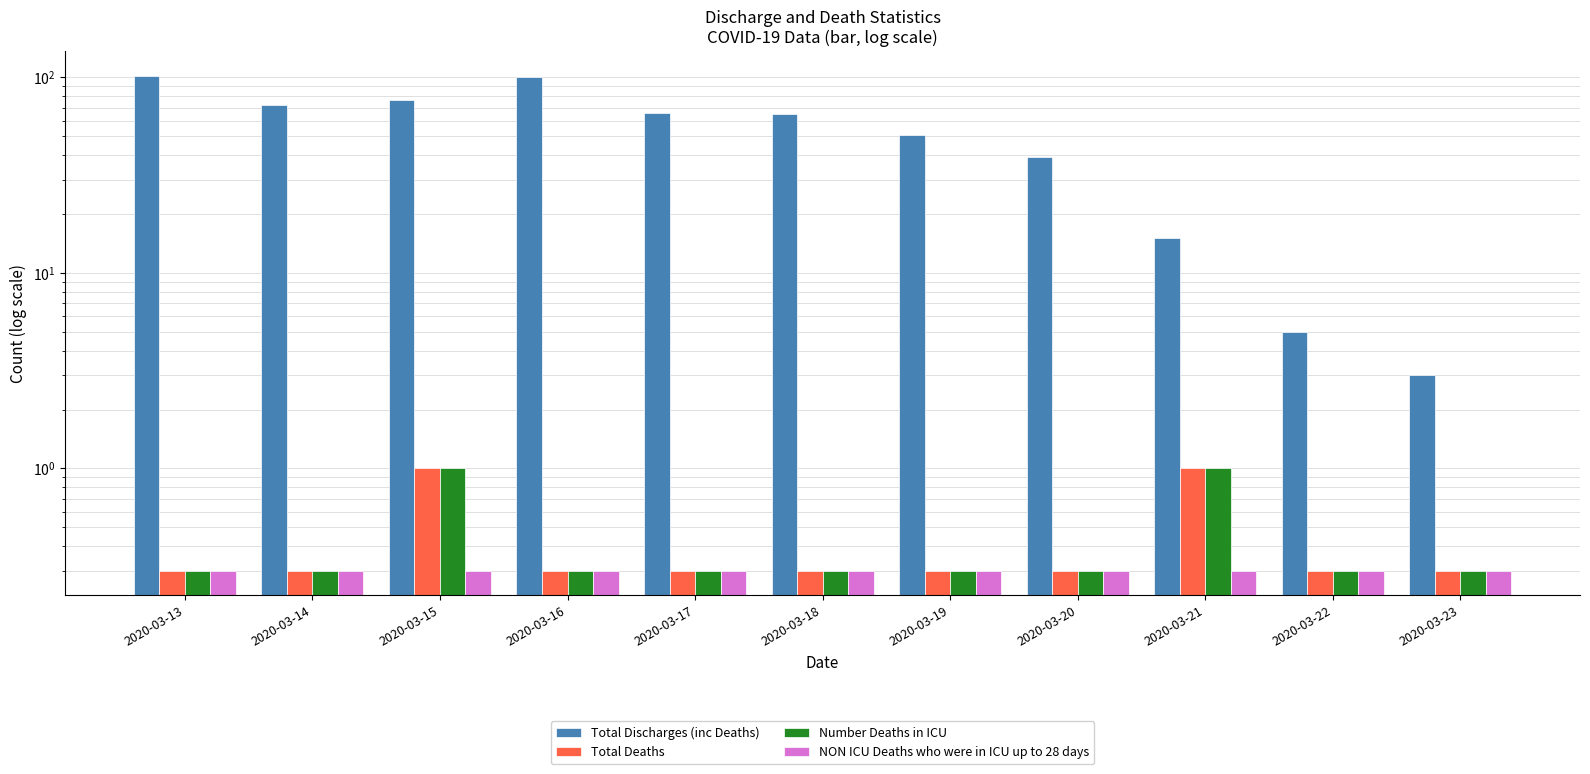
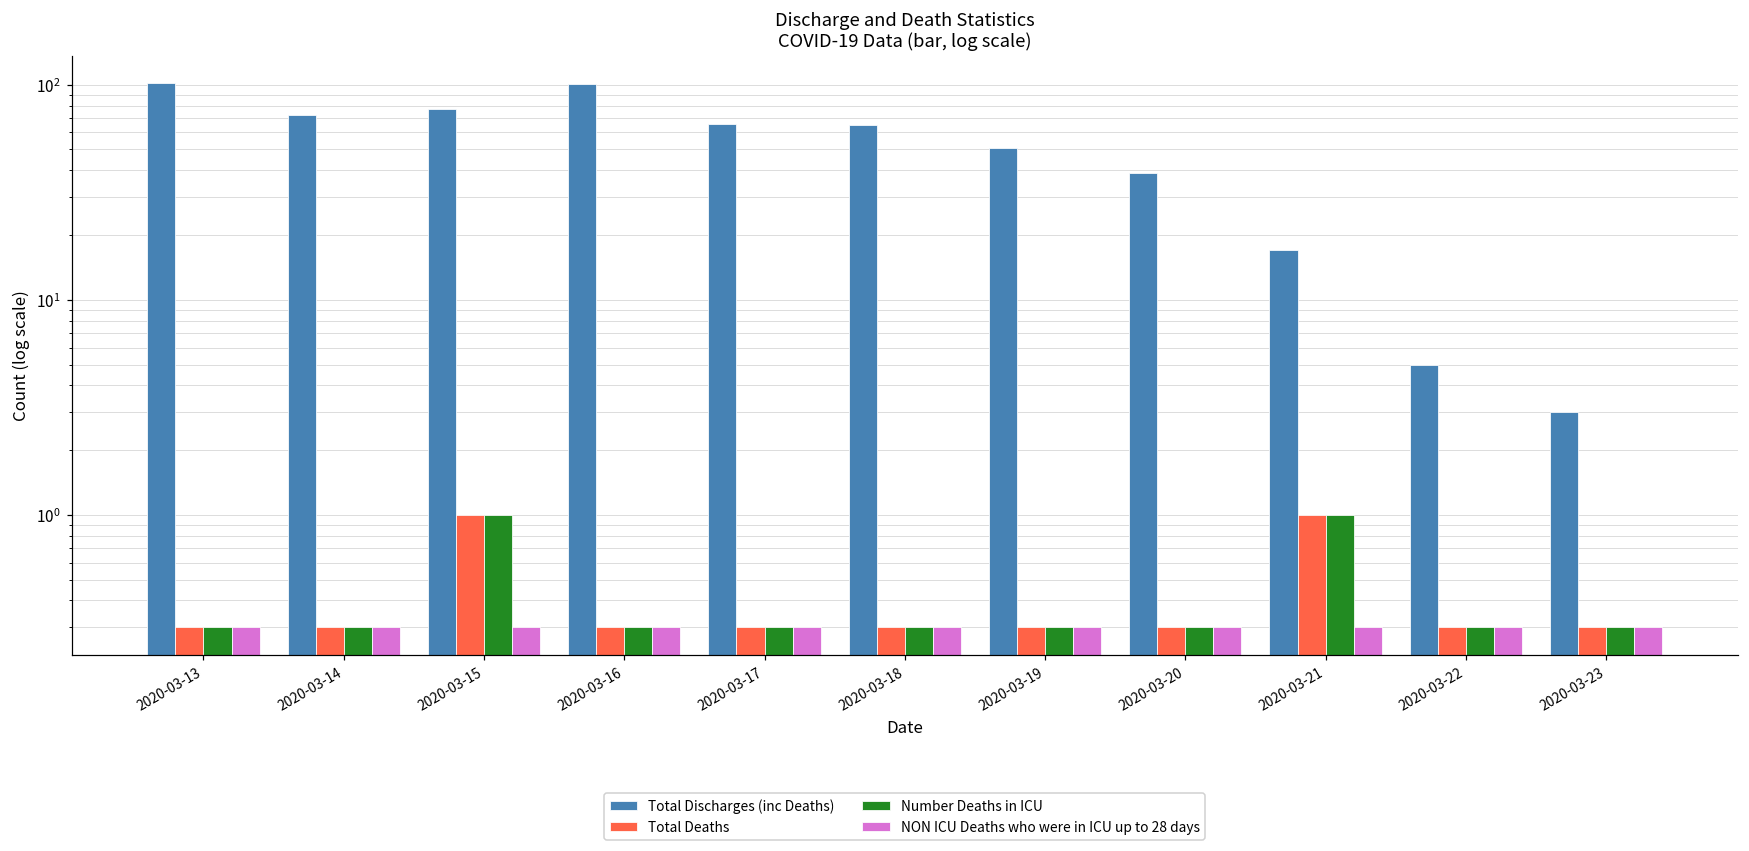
  {
    "Total Discharges (inc Deaths)": {
      "2020-03-13": 100,
      "2020-03-14": 72,
      "2020-03-15": 77,
      "2020-03-16": 100,
      "2020-03-17": 66,
      "2020-03-18": 65,
      "2020-03-19": 51,
      "2020-03-20": 39,
-     "2020-03-21": 15,
+     "2020-03-21": 17,
      "2020-03-22": 5,
      "2020-03-23": 3
    },
    "Total Deaths": {
      "2020-03-13": 0.30,
      "2020-03-14": 0.30,
      "2020-03-15": 1,
      "2020-03-16": 0.30,
      "2020-03-17": 0.30,
      "2020-03-18": 0.30,
      "2020-03-19": 0.30,
      "2020-03-20": 0.30,
      "2020-03-21": 1,
      "2020-03-22": 0.30,
      "2020-03-23": 0.30
    },
    "Number Deaths in ICU": {
      "2020-03-13": 0.30,
      "2020-03-14": 0.30,
      "2020-03-15": 1,
      "2020-03-16": 0.30,
      "2020-03-17": 0.30,
      "2020-03-18": 0.30,
      "2020-03-19": 0.30,
      "2020-03-20": 0.30,
      "2020-03-21": 1,
      "2020-03-22": 0.30,
      "2020-03-23": 0.30
    },
    "NON ICU Deaths who were in ICU up to 28 days": {
      "2020-03-13": 0.30,
      "2020-03-14": 0.30,
      "2020-03-15": 0.30,
      "2020-03-16": 0.30,
      "2020-03-17": 0.30,
      "2020-03-18": 0.30,
      "2020-03-19": 0.30,
      "2020-03-20": 0.30,
      "2020-03-21": 0.30,
      "2020-03-22": 0.30,
      "2020-03-23": 0.30
    }
  }
